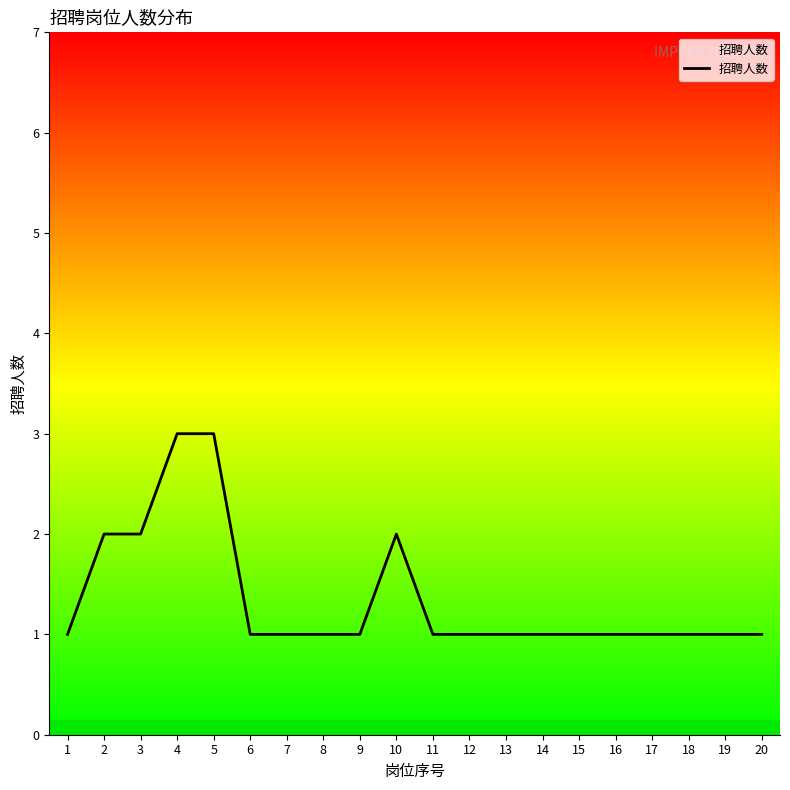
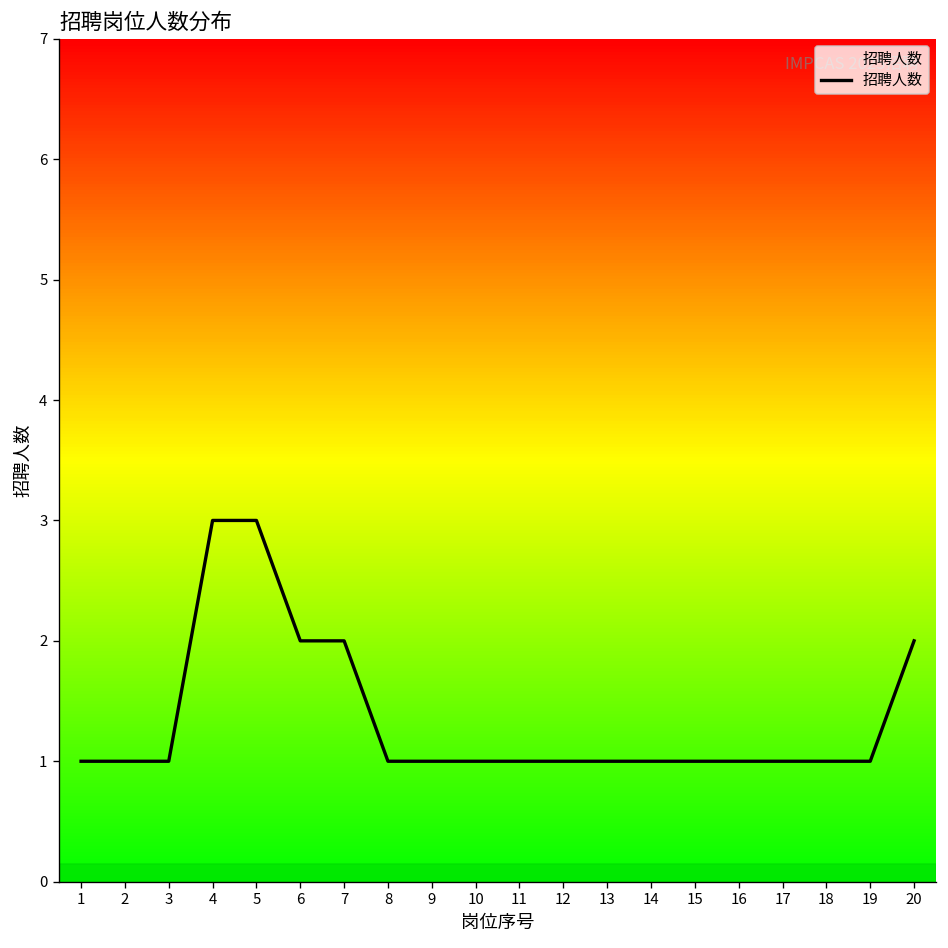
  {
    "1": 1,
-   "2": 2,
-   "3": 2,
+   "2": 1,
+   "3": 1,
    "4": 3,
    "5": 3,
-   "6": 1,
-   "7": 1,
+   "6": 2,
+   "7": 2,
    "8": 1,
    "9": 1,
-   "10": 2,
+   "10": 1,
    "11": 1,
    "12": 1,
    "13": 1,
    "14": 1,
    "15": 1,
    "16": 1,
    "17": 1,
    "18": 1,
    "19": 1,
-   "20": 1
+   "20": 2
  }
